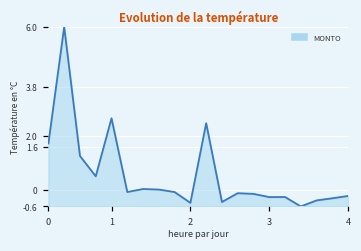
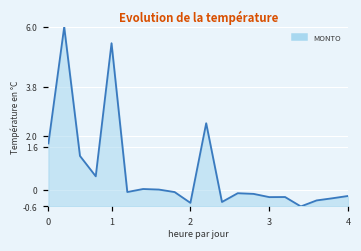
  {
    "0": 1.7,
-   "1": 2.6,
+   "1": 5.4,
    "2": -0.5,
    "3": -0.3,
    "4": -0.2
  }
